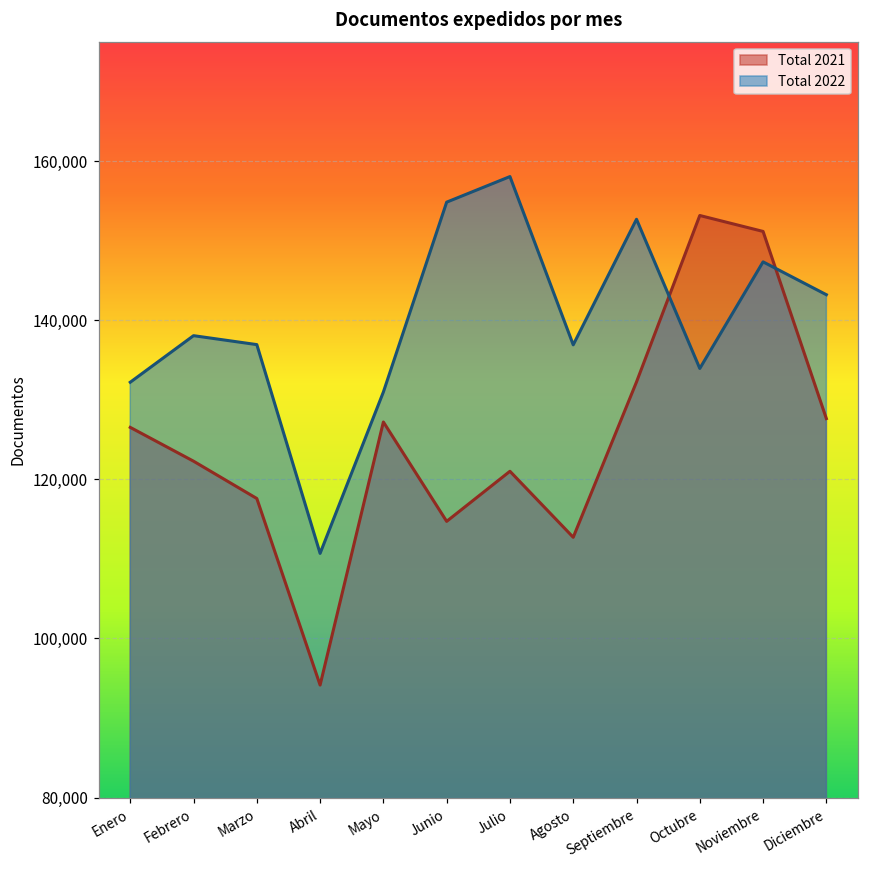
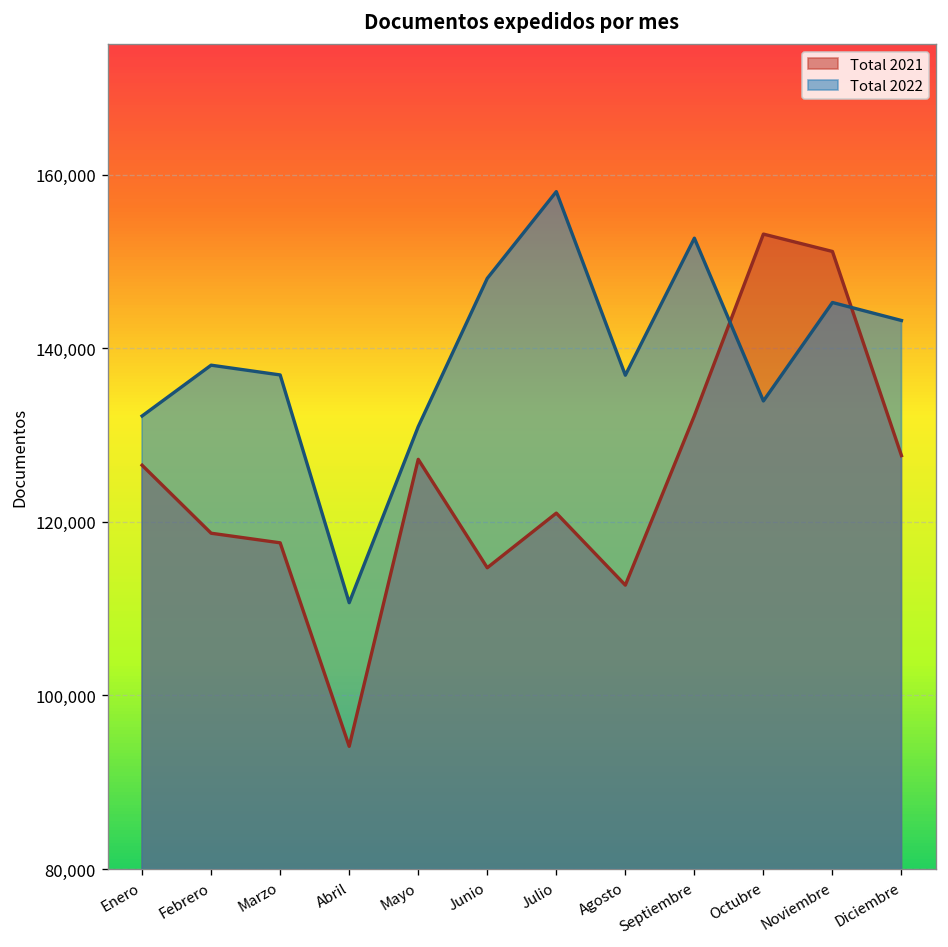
  {
    "Total 2021": {
      "Enero": "127,000",
-     "Febrero": "122,000",
+     "Febrero": "119,000",
      "Marzo": "118,000",
      "Abril": "94,000",
      "Mayo": "127,000",
      "Junio": "115,000",
      "Julio": "121,000",
      "Agosto": "113,000",
      "Septiembre": "132,000",
      "Octubre": "153,000",
      "Noviembre": "151,000",
      "Diciembre": "128,000"
    },
    "Total 2022": {
      "Enero": "132,000",
      "Febrero": "138,000",
      "Marzo": "137,000",
      "Abril": "111,000",
      "Mayo": "131,000",
-     "Junio": "155,000",
+     "Junio": "148,000",
      "Julio": "158,000",
      "Agosto": "137,000",
      "Septiembre": "153,000",
      "Octubre": "134,000",
-     "Noviembre": "147,000",
+     "Noviembre": "145,000",
      "Diciembre": "143,000"
    }
  }
